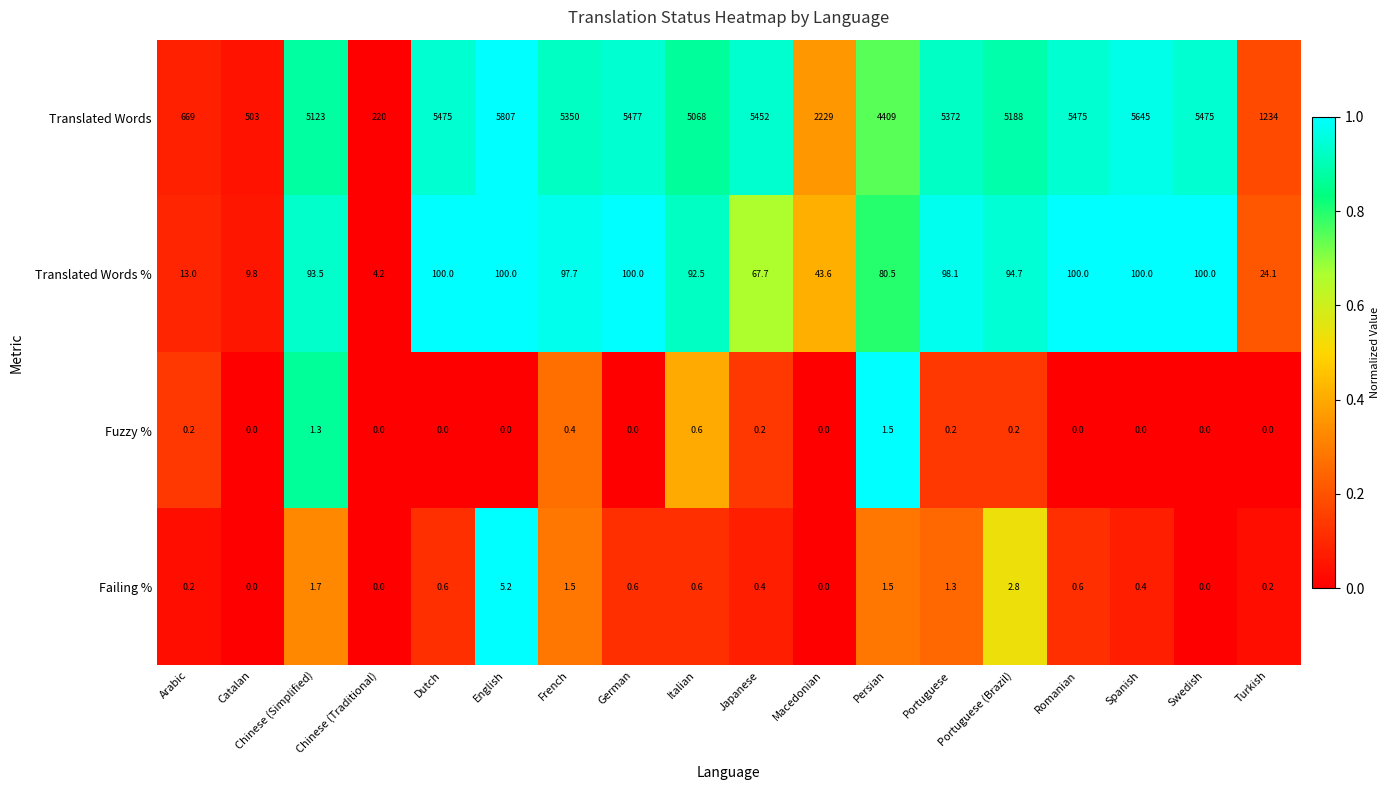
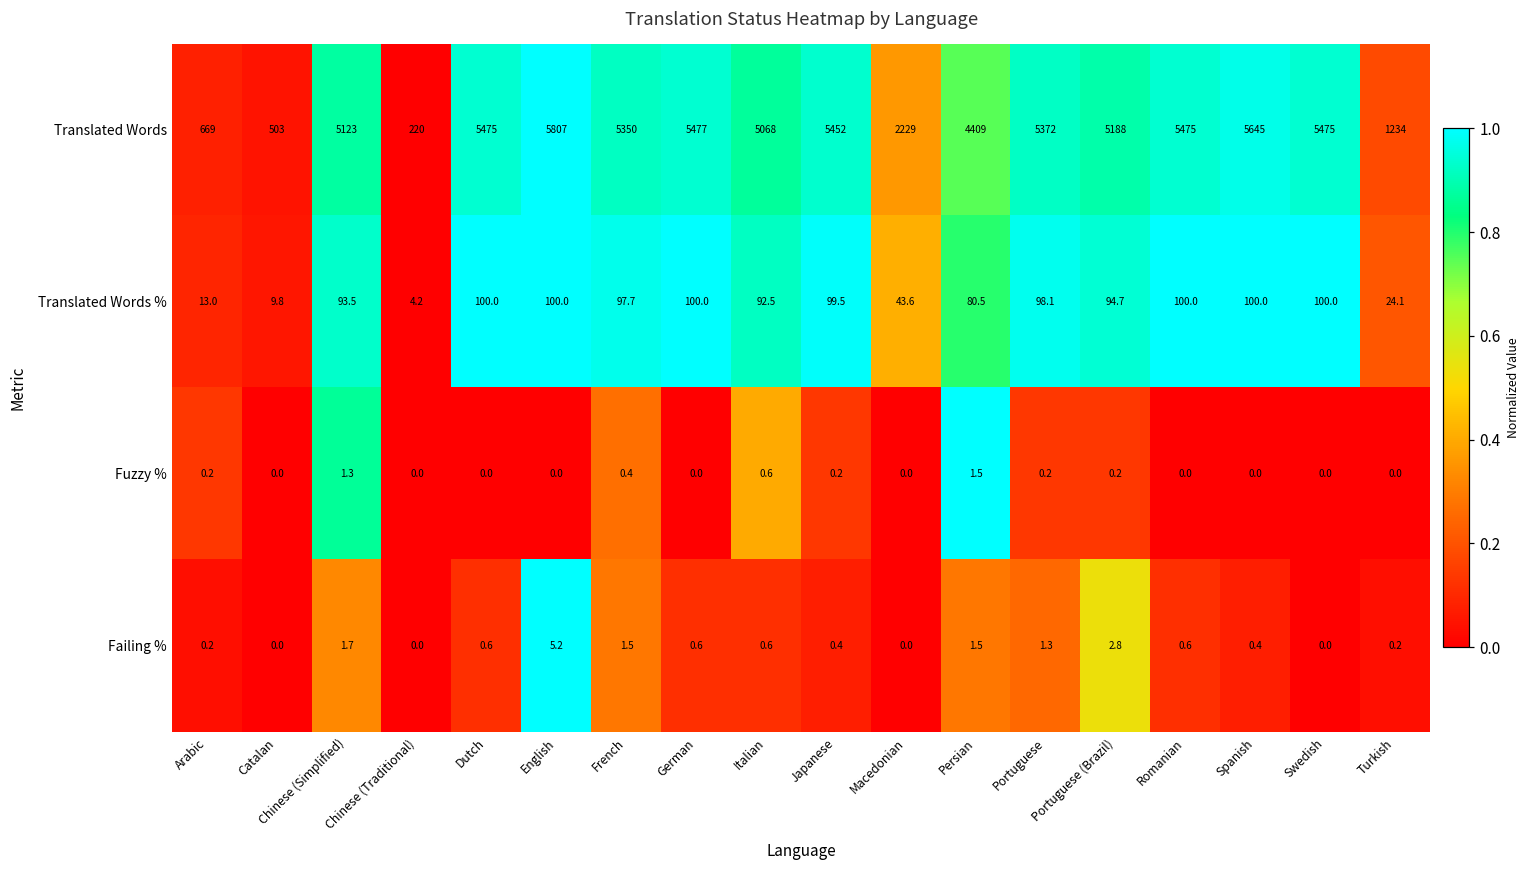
  {
    "Translated Words": {
      "Arabic": 669,
      "Catalan": 503,
      "Chinese (Simplified)": 5123,
      "Chinese (Traditional)": 220,
      "Dutch": 5475,
      "English": 5807,
      "French": 5350,
      "German": 5477,
      "Italian": 5068,
      "Japanese": 5452,
      "Macedonian": 2229,
      "Persian": 4409,
      "Portuguese": 5372,
      "Portuguese (Brazil)": 5188,
      "Romanian": 5475,
      "Spanish": 5645,
      "Swedish": 5475,
      "Turkish": 1234
    },
    "Translated Words %": {
      "Arabic": 13.0,
      "Catalan": 9.8,
      "Chinese (Simplified)": 93.5,
      "Chinese (Traditional)": 4.2,
      "Dutch": 100.0,
      "English": 100.0,
      "French": 97.7,
      "German": 100.0,
      "Italian": 92.5,
-     "Japanese": 67.7,
+     "Japanese": 99.5,
      "Macedonian": 43.6,
      "Persian": 80.5,
      "Portuguese": 98.1,
      "Portuguese (Brazil)": 94.7,
      "Romanian": 100.0,
      "Spanish": 100.0,
      "Swedish": 100.0,
      "Turkish": 24.1
    },
    "Fuzzy %": {
      "Arabic": 0.2,
      "Catalan": 0.0,
      "Chinese (Simplified)": 1.3,
      "Chinese (Traditional)": 0.0,
      "Dutch": 0.0,
      "English": 0.0,
      "French": 0.4,
      "German": 0.0,
      "Italian": 0.6,
      "Japanese": 0.2,
      "Macedonian": 0.0,
      "Persian": 1.5,
      "Portuguese": 0.2,
      "Portuguese (Brazil)": 0.2,
      "Romanian": 0.0,
      "Spanish": 0.0,
      "Swedish": 0.0,
      "Turkish": 0.0
    },
    "Failing %": {
      "Arabic": 0.2,
      "Catalan": 0.0,
      "Chinese (Simplified)": 1.7,
      "Chinese (Traditional)": 0.0,
      "Dutch": 0.6,
      "English": 5.2,
      "French": 1.5,
      "German": 0.6,
      "Italian": 0.6,
      "Japanese": 0.4,
      "Macedonian": 0.0,
      "Persian": 1.5,
      "Portuguese": 1.3,
      "Portuguese (Brazil)": 2.8,
      "Romanian": 0.6,
      "Spanish": 0.4,
      "Swedish": 0.0,
      "Turkish": 0.2
    }
  }
